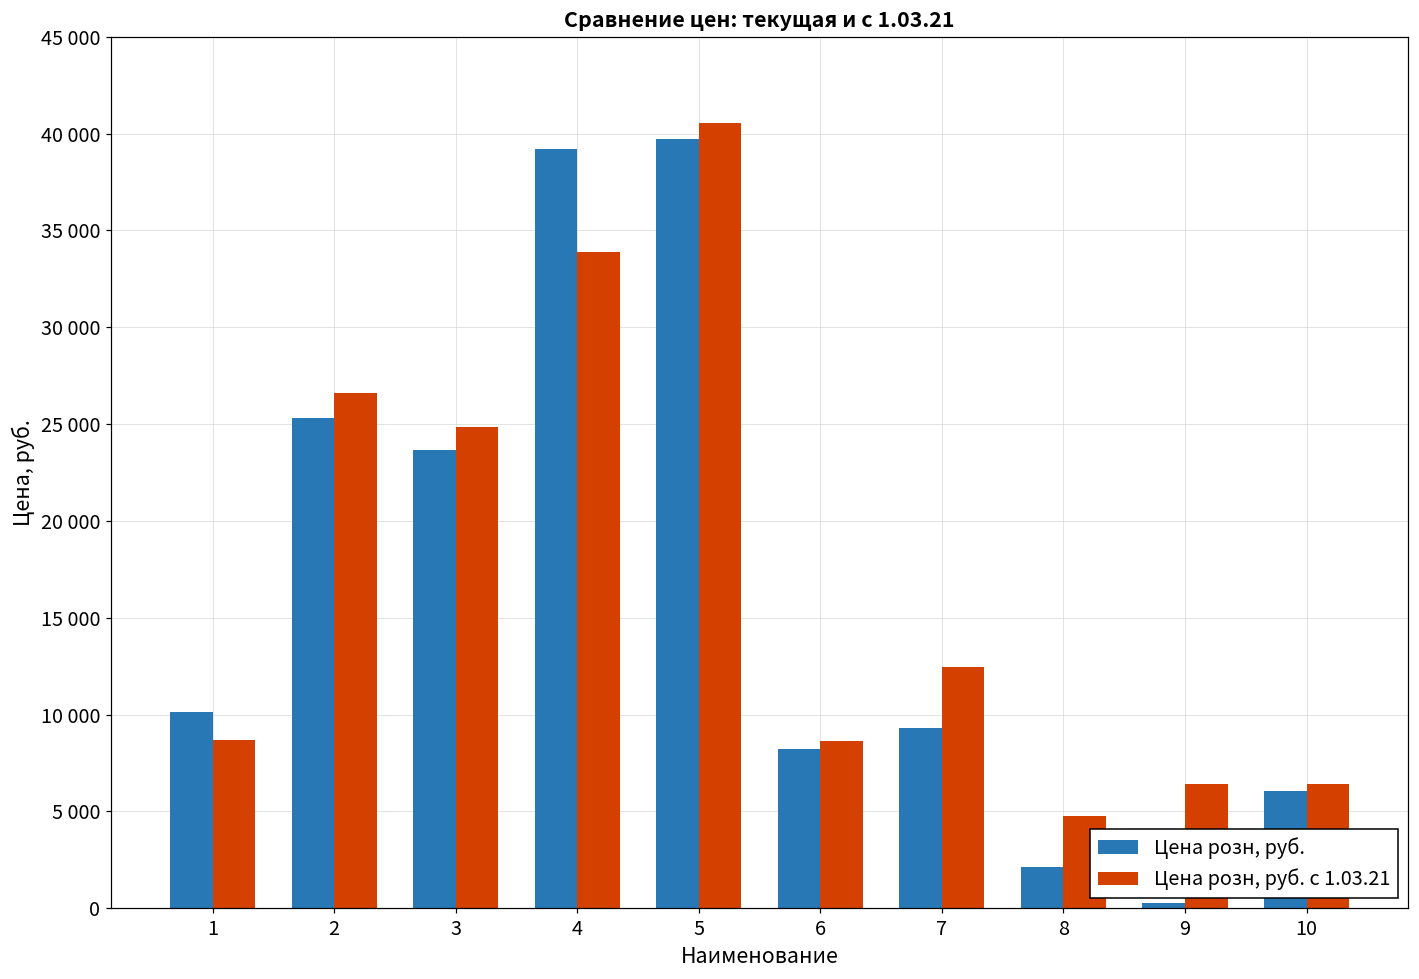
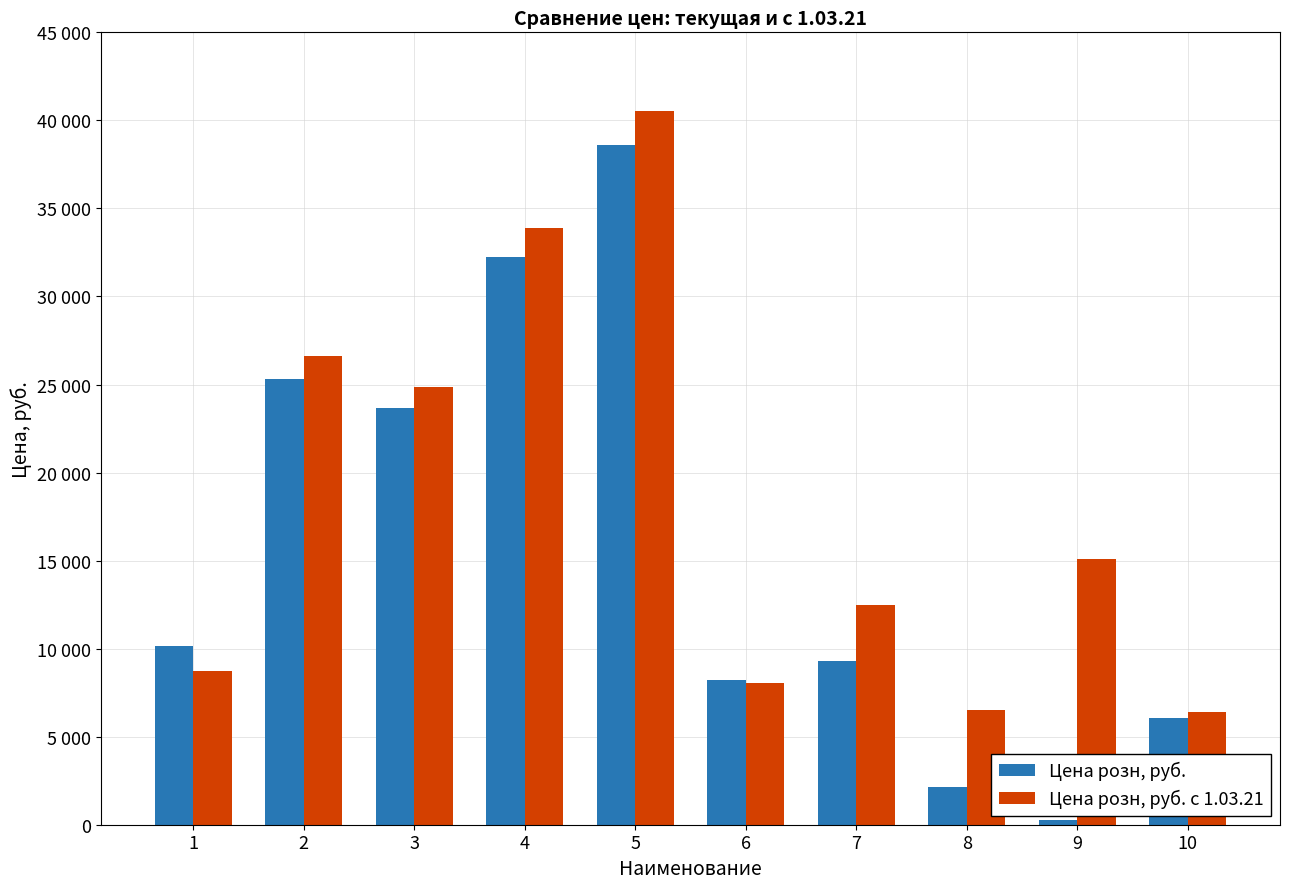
  {
    "Цена розн, руб.": {
      "1": 10100,
      "2": 25300,
      "3": 23700,
-     "4": 39200,
-     "5": 39700,
+     "4": 32300,
+     "5": 38600,
      "6": 8200,
      "7": 9300,
      "8": 2100,
      "9": 300,
      "10": 6100
    },
    "Цена розн, руб. c 1.03.21": {
      "1": 8700,
      "2": 26600,
      "3": 24900,
      "4": 33900,
      "5": 40500,
-     "6": 8700,
+     "6": 8000,
      "7": 12500,
-     "8": 4800,
-     "9": 6400,
+     "8": 6500,
+     "9": 15100,
      "10": 6400
    }
  }
